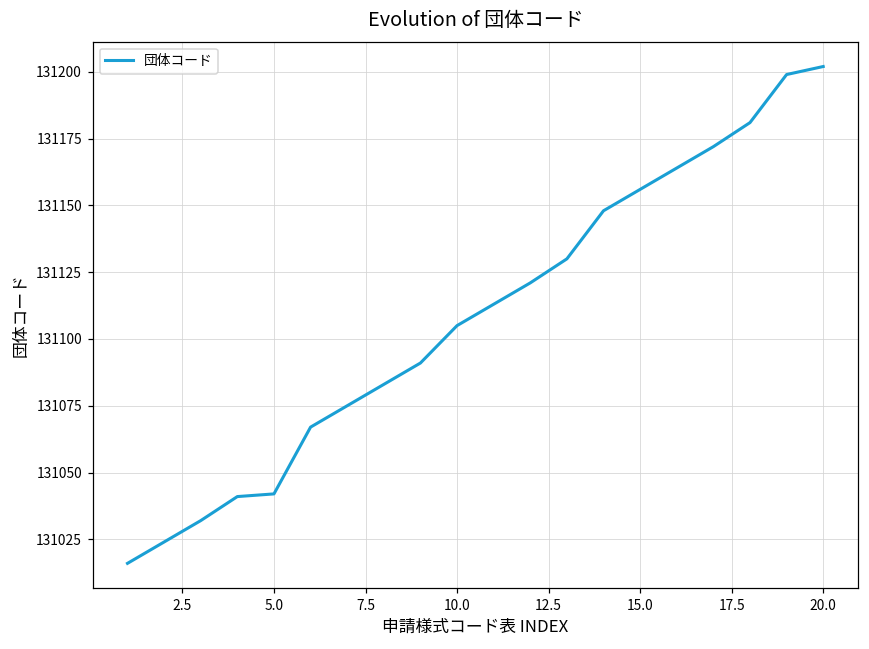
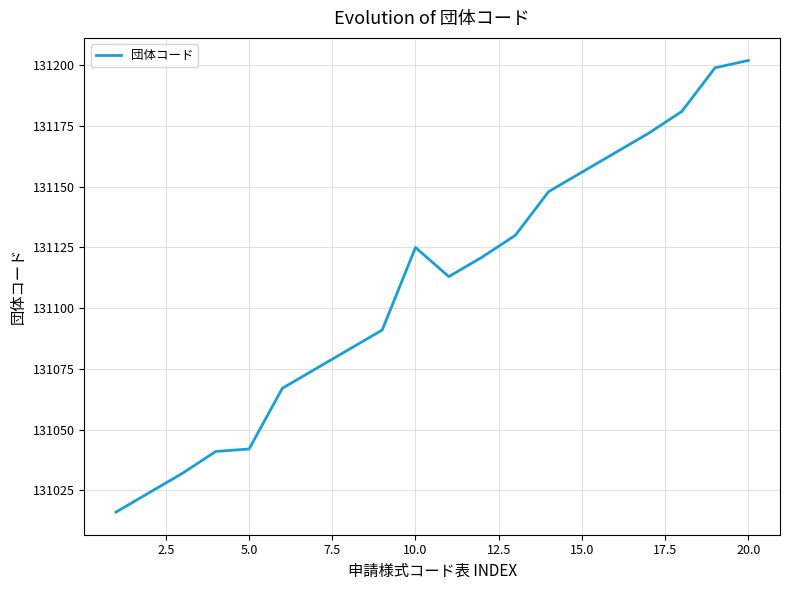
  {
    "5.0": 131042,
-   "10.0": 131105,
+   "10.0": 131125,
    "15.0": 131156,
    "20.0": 131202
  }
